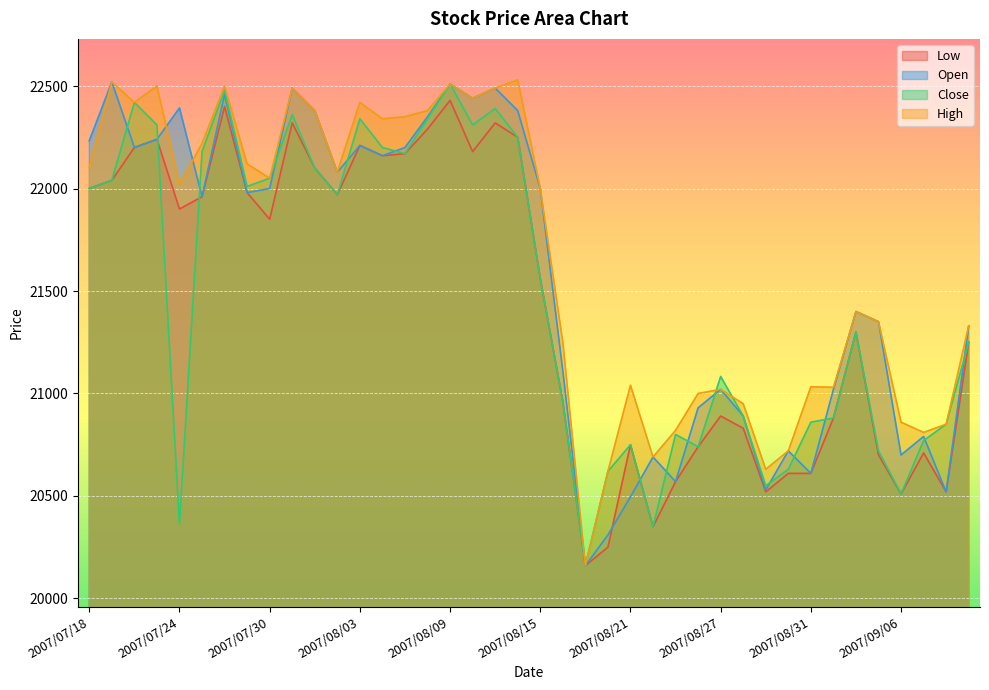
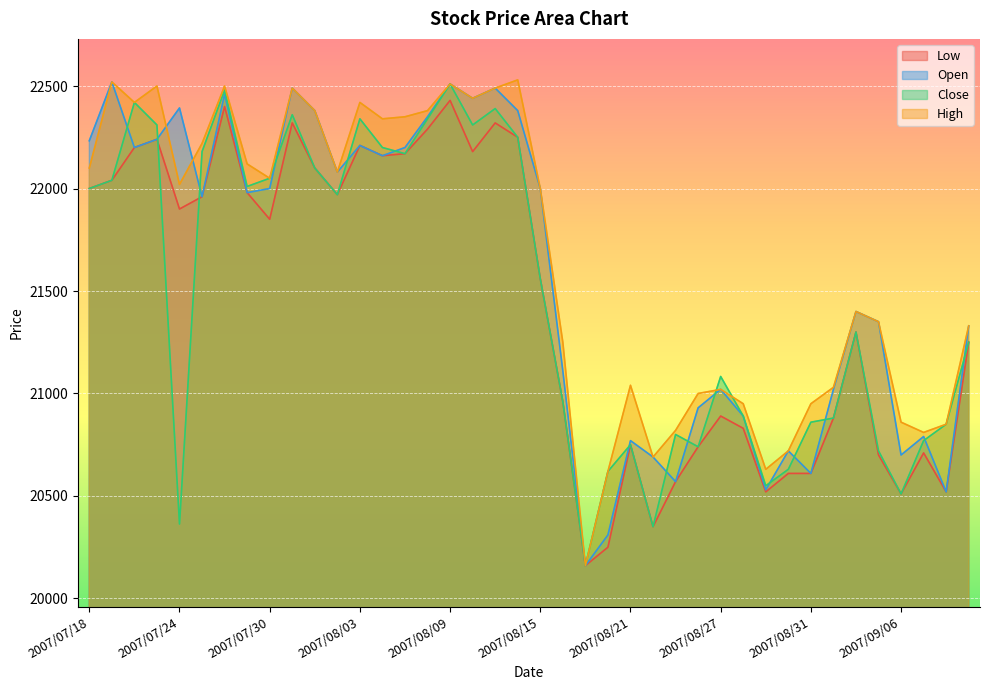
  {
    "Low": {
      "2007/07/24": 21900,
      "2007/07/30": 21850,
      "2007/08/09": 22430,
      "2007/08/27": 20890
    },
    "Open": {
      "2007/07/18": 22230,
      "2007/07/24": 22390,
      "2007/07/30": 22000,
-     "2007/08/21": 20500,
+     "2007/08/21": 20770,
      "2007/09/06": 20700
    },
    "Close": {
      "2007/07/24": 20360,
      "2007/08/03": 22340,
      "2007/08/27": 21080,
      "2007/08/31": 20860
    },
    "High": {
      "2007/07/18": 22100,
      "2007/07/24": 22020,
      "2007/08/03": 22420,
      "2007/08/21": 21040,
-     "2007/08/31": 21030,
+     "2007/08/31": 20950,
      "2007/09/06": 20860
    }
  }
